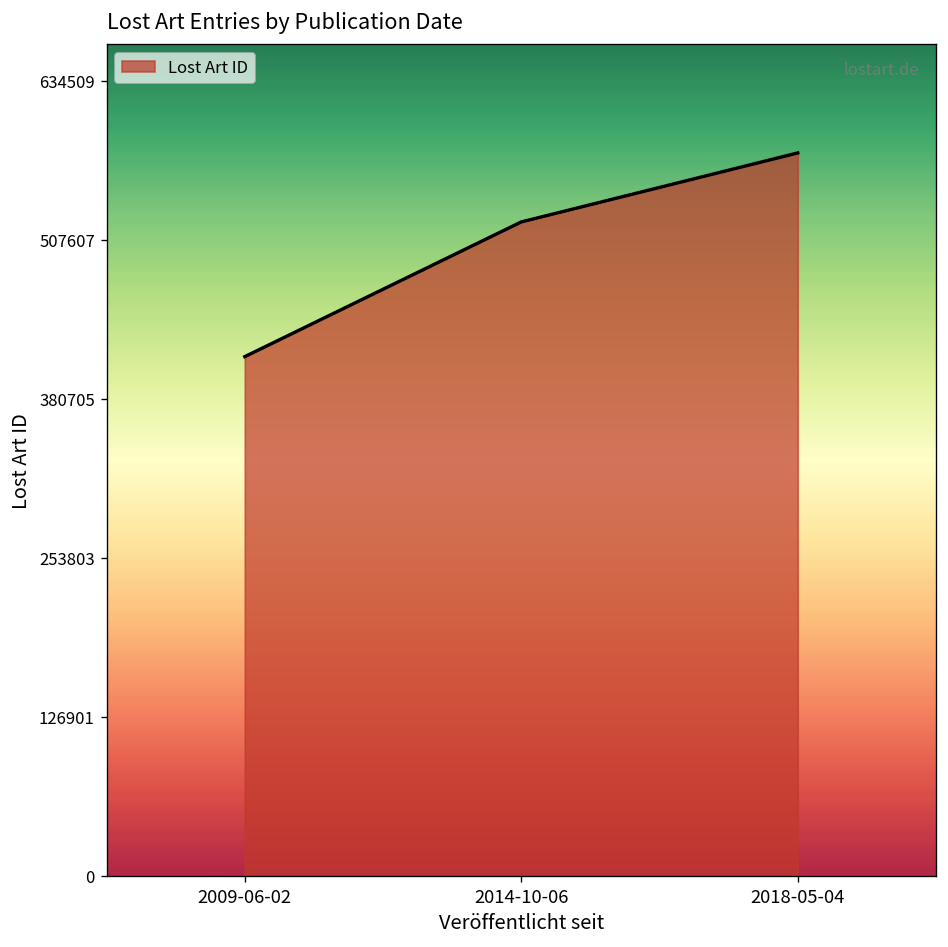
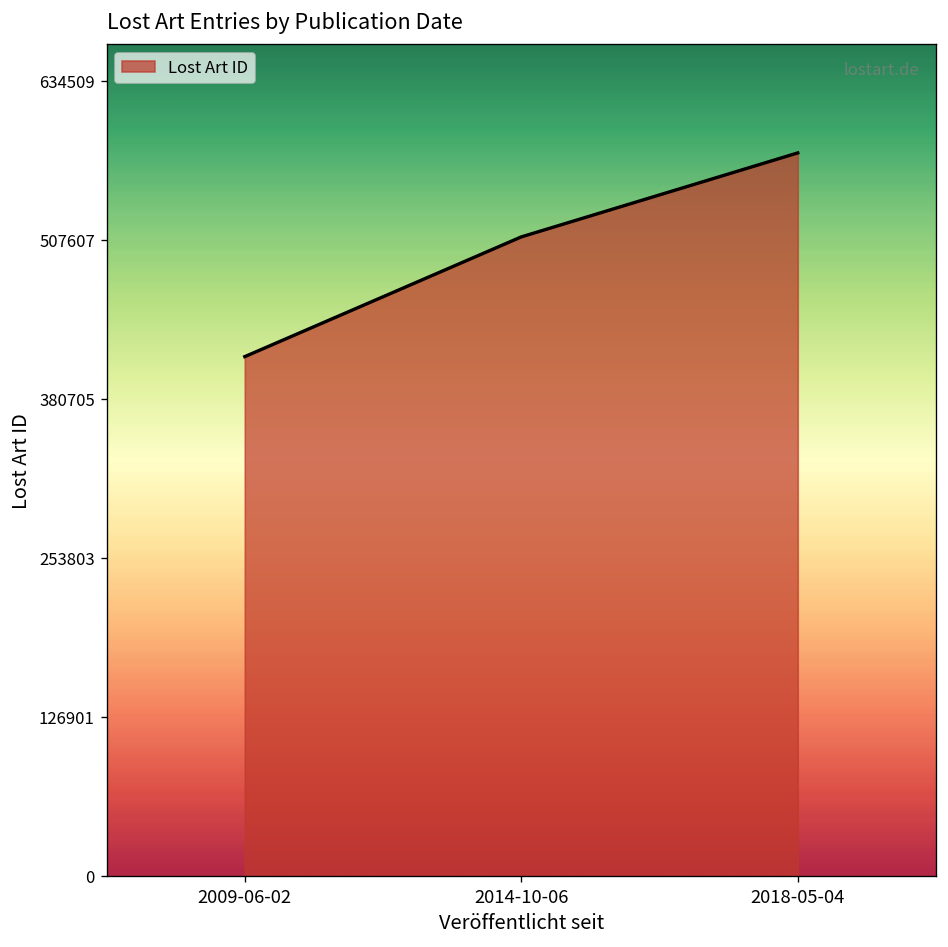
  {
    "2009-06-02": 414000,
-   "2014-10-06": 522000,
+   "2014-10-06": 510000,
    "2018-05-04": 577000
  }
